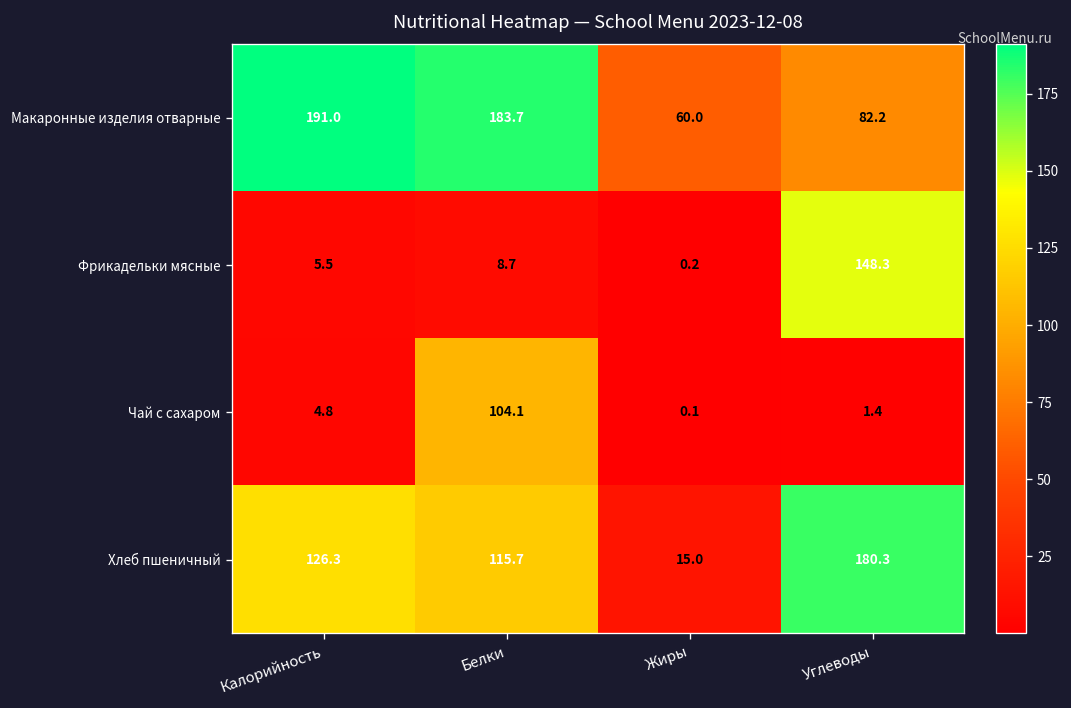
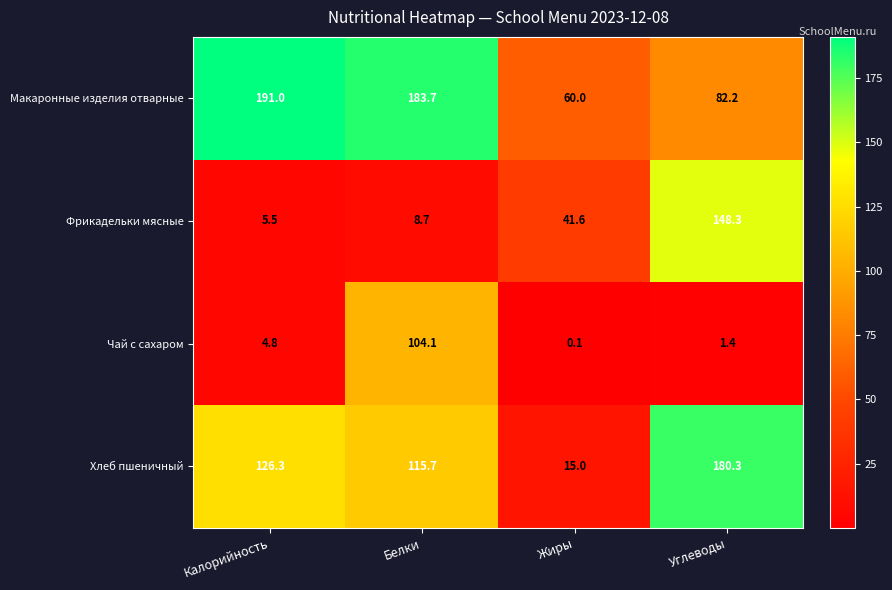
  {
    "Макаронные изделия отварные": {
      "Калорийность": 191.0,
      "Белки": 183.7,
      "Жиры": 60.0,
      "Углеводы": 82.2
    },
    "Фрикадельки мясные": {
      "Калорийность": 5.5,
      "Белки": 8.7,
-     "Жиры": 0.2,
+     "Жиры": 41.6,
      "Углеводы": 148.3
    },
    "Чай с сахаром": {
      "Калорийность": 4.8,
      "Белки": 104.1,
      "Жиры": 0.1,
      "Углеводы": 1.4
    },
    "Хлеб пшеничный": {
      "Калорийность": 126.3,
      "Белки": 115.7,
      "Жиры": 15.0,
      "Углеводы": 180.3
    }
  }
